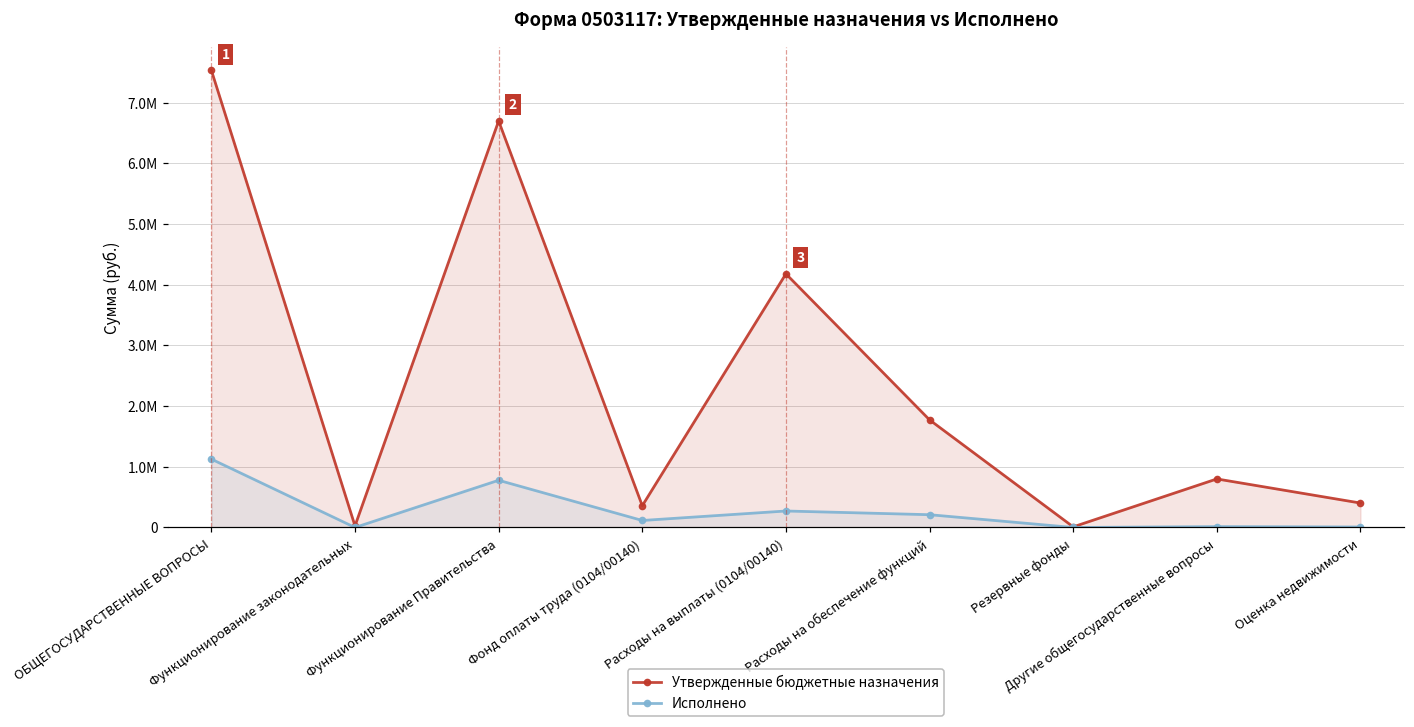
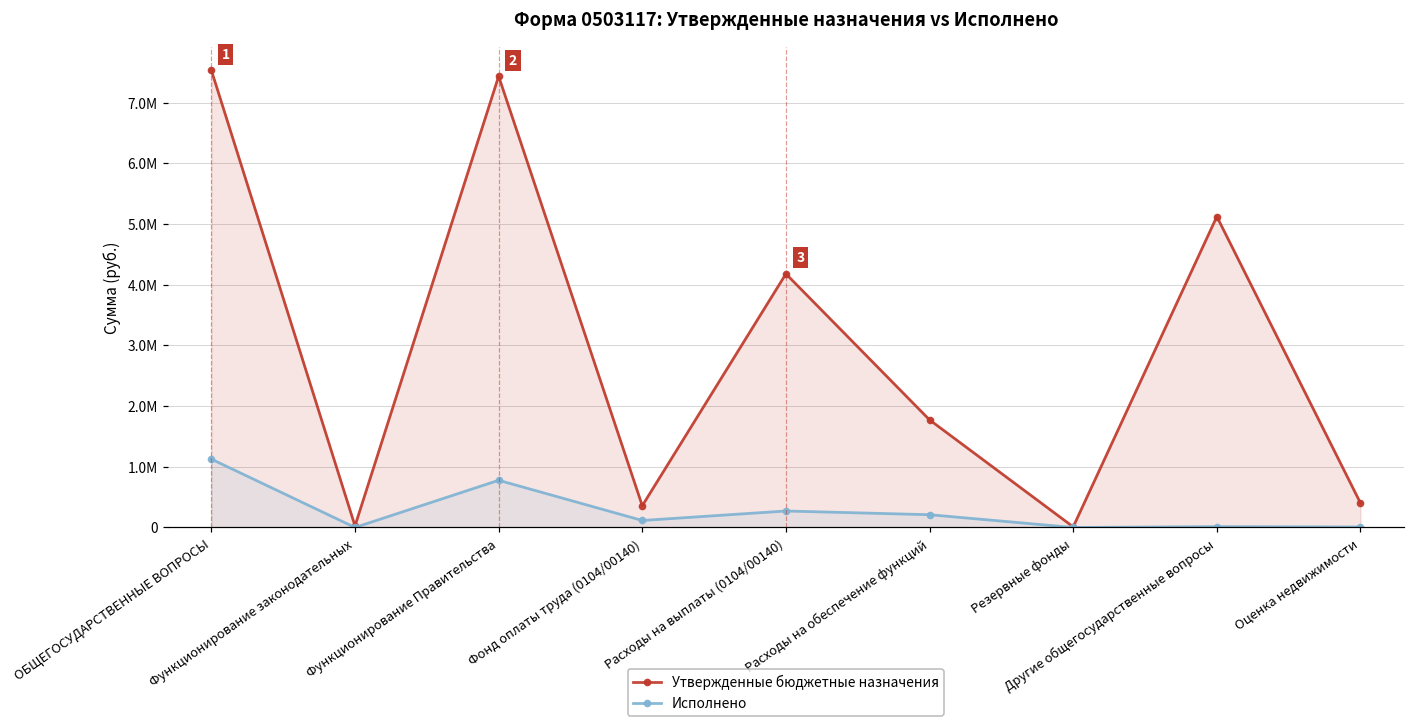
  {
    "Утвержденные бюджетные назначения": {
-     "Функционирование Правительства": 6700000,
+     "Функционирование Правительства": 7400000,
      "Фонд оплаты труда (0104/00140)": 400000,
      "Расходы на обеспечение функций": 1800000,
-     "Другие общегосударственные вопросы": 800000,
+     "Другие общегосударственные вопросы": 5100000,
      "Оценка недвижимости": 400000
    },
    "Исполнено": {
      "ОБЩЕГОСУДАРСТВЕННЫЕ ВОПРОСЫ": 1100000,
      "Функционирование Правительства": 800000,
      "Фонд оплаты труда (0104/00140)": 100000,
      "Расходы на выплаты (0104/00140)": 300000,
      "Расходы на обеспечение функций": 200000,
      "Другие общегосударственные вопросы": 0,
      "Оценка недвижимости": 0
    }
  }
